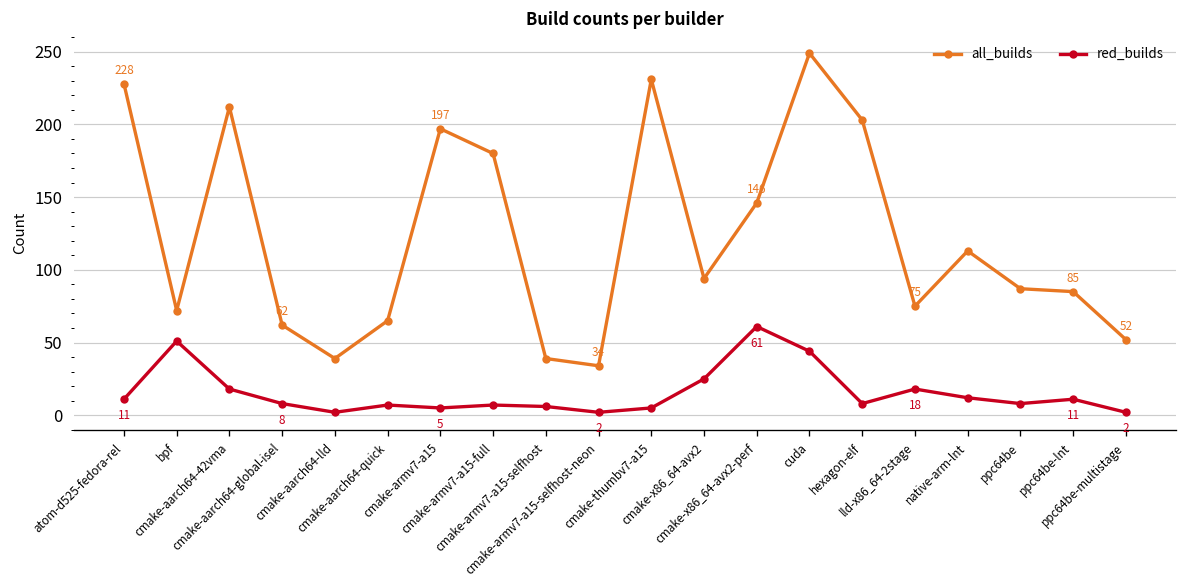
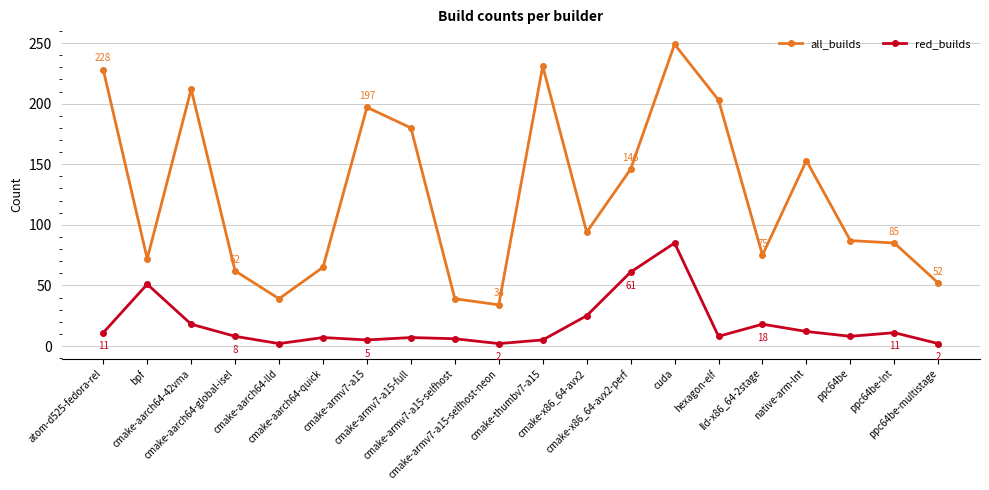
  {
    "all_builds": {
      "bpf": 72,
      "cmake-aarch64-42vma": 212,
      "cmake-aarch64-lld": 39,
      "cmake-aarch64-quick": 65,
      "cmake-armv7-a15-full": 180,
      "cmake-armv7-a15-selfhost": 39,
      "cmake-thumbv7-a15": 231,
      "cmake-x86_64-avx2": 94,
      "cuda": 249,
      "hexagon-elf": 203,
-     "native-arm-lnt": 113,
+     "native-arm-lnt": 153,
      "ppc64be": 87
    },
    "red_builds": {
      "bpf": 51,
      "cmake-aarch64-42vma": 18,
      "cmake-aarch64-lld": 2,
      "cmake-aarch64-quick": 7,
      "cmake-armv7-a15-full": 7,
      "cmake-armv7-a15-selfhost": 6,
      "cmake-thumbv7-a15": 5,
      "cmake-x86_64-avx2": 25,
-     "cuda": 44,
+     "cuda": 85,
      "hexagon-elf": 8,
      "native-arm-lnt": 12,
      "ppc64be": 8
    }
  }
